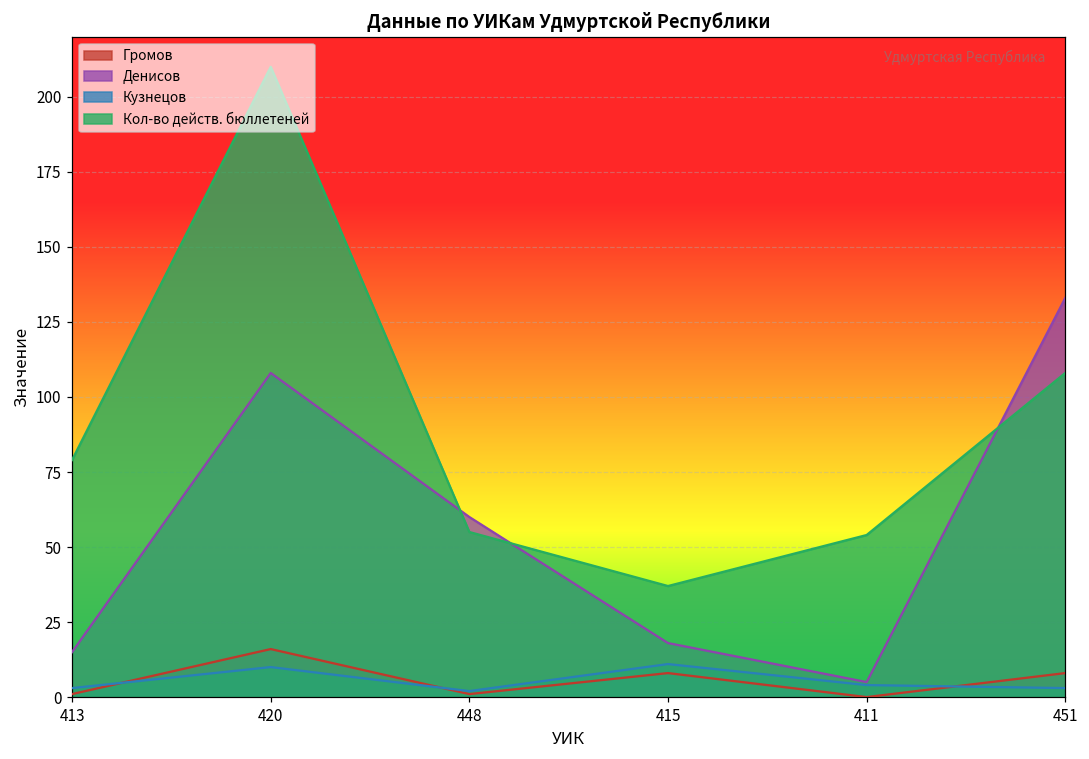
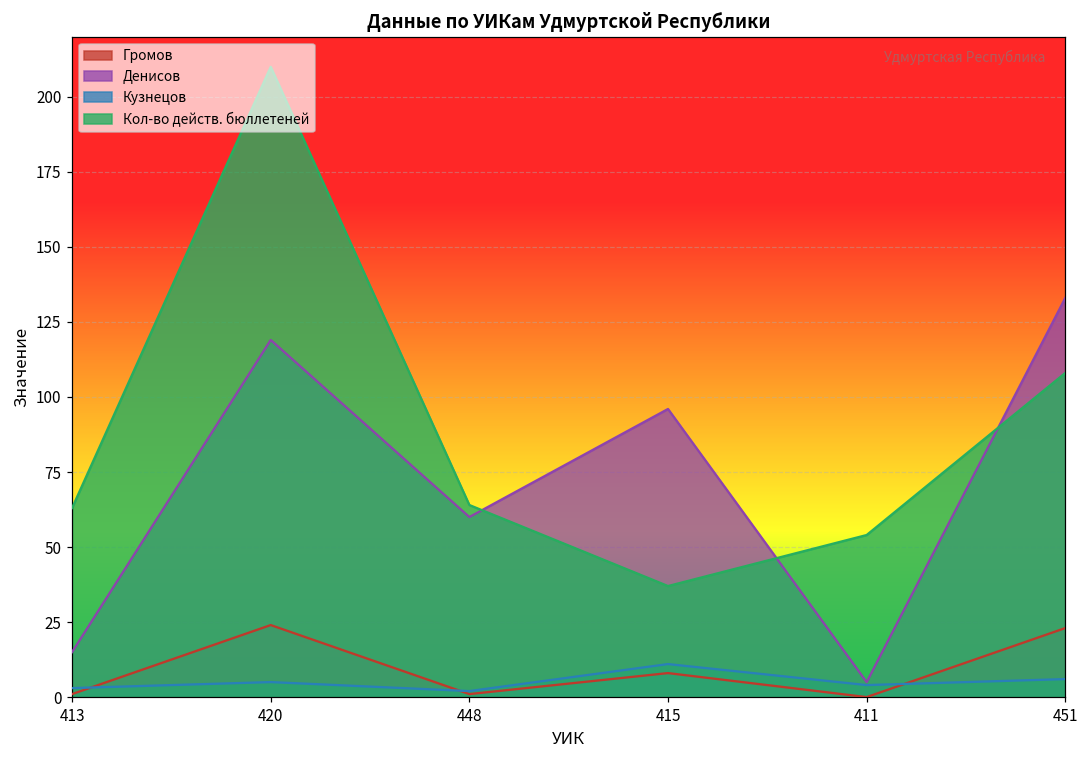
  {
    "Громов": {
      "413": 1,
-     "420": 16,
+     "420": 24,
      "448": 1,
      "415": 8,
      "411": 0,
-     "451": 8
+     "451": 23
    },
    "Денисов": {
      "413": 15,
-     "420": 108,
+     "420": 119,
      "448": 60,
-     "415": 18,
+     "415": 96,
      "411": 5,
      "451": 133
    },
    "Кузнецов": {
      "413": 3,
-     "420": 10,
+     "420": 5,
      "448": 2,
      "415": 11,
      "411": 4,
-     "451": 3
+     "451": 6
    },
    "Кол-во действ. бюллетеней": {
-     "413": 79,
-     "448": 55,
+     "413": 63,
+     "448": 64,
      "415": 37,
      "411": 54,
      "451": 108
    }
  }
